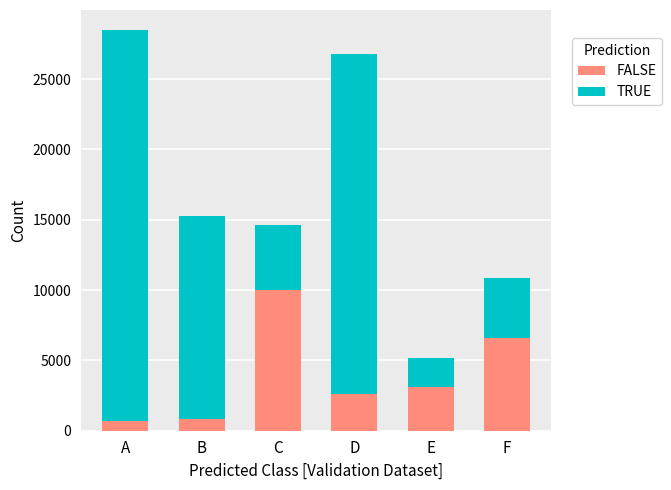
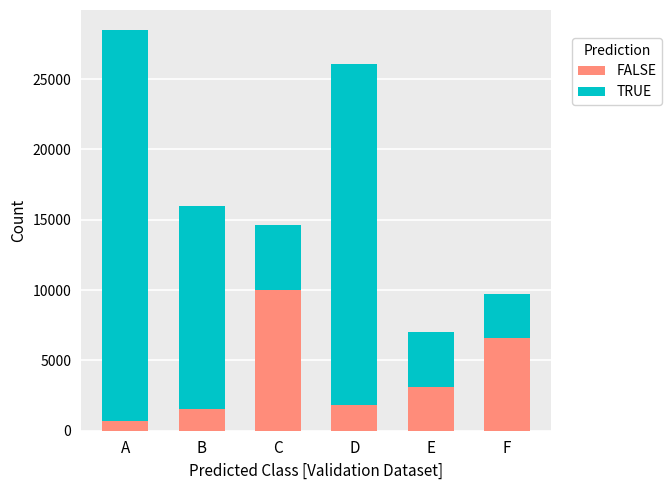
  {
    "FALSE": {
      "A": 700,
-     "B": 800,
+     "B": 1500,
      "C": 10000,
-     "D": 2600,
+     "D": 1900,
      "E": 3100,
      "F": 6600
    },
    "TRUE": {
      "A": 27800,
      "B": 14500,
      "C": 4700,
      "D": 24200,
-     "E": 2000,
-     "F": 4300
+     "E": 3900,
+     "F": 3100
    }
  }
